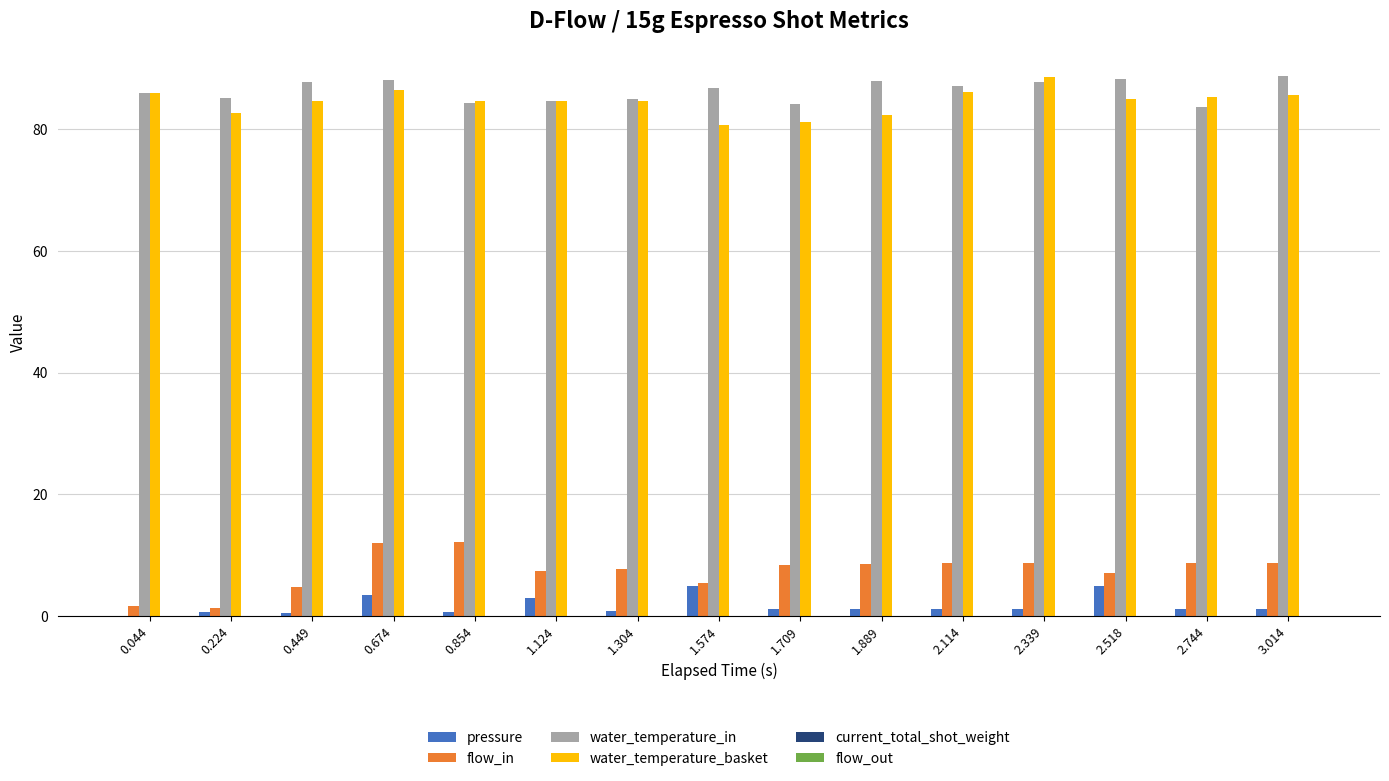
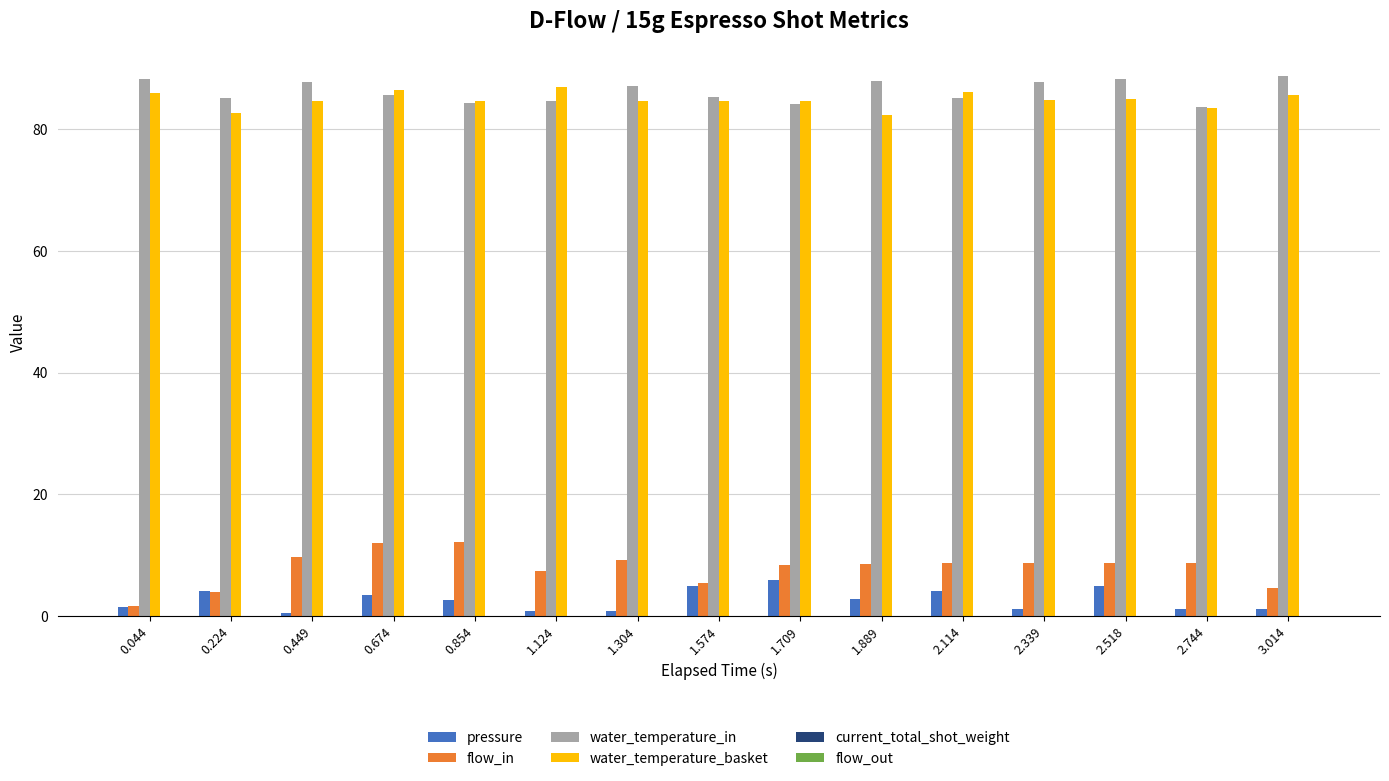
  {
    "pressure": {
-     "0.044": 0,
-     "0.224": 1,
+     "0.044": 1,
+     "0.224": 4,
      "0.449": 1,
      "0.674": 3,
-     "0.854": 1,
-     "1.124": 3,
+     "0.854": 3,
+     "1.124": 1,
      "1.304": 1,
      "1.574": 5,
-     "1.709": 1,
-     "1.889": 1,
-     "2.114": 1,
+     "1.709": 6,
+     "1.889": 3,
+     "2.114": 4,
      "2.339": 1,
      "2.518": 5,
      "2.744": 1,
      "3.014": 1
    },
    "flow_in": {
      "0.044": 2,
-     "0.224": 1,
-     "0.449": 5,
+     "0.224": 4,
+     "0.449": 10,
      "0.674": 12,
      "0.854": 12,
      "1.124": 7,
-     "1.304": 8,
+     "1.304": 9,
      "1.574": 5,
      "1.709": 8,
      "1.889": 9,
      "2.114": 9,
      "2.339": 9,
-     "2.518": 7,
+     "2.518": 9,
      "2.744": 9,
-     "3.014": 9
+     "3.014": 5
    },
    "water_temperature_in": {
-     "0.044": 86,
+     "0.044": 88,
      "0.224": 85,
      "0.449": 88,
-     "0.674": 88,
+     "0.674": 86,
      "0.854": 84,
      "1.124": 85,
-     "1.304": 85,
-     "1.574": 87,
+     "1.304": 87,
+     "1.574": 85,
      "1.709": 84,
      "1.889": 88,
-     "2.114": 87,
+     "2.114": 85,
      "2.339": 88,
      "2.518": 88,
      "2.744": 84,
      "3.014": 89
    },
    "water_temperature_basket": {
      "0.044": 86,
      "0.224": 83,
      "0.449": 85,
      "0.674": 86,
      "0.854": 85,
-     "1.124": 85,
+     "1.124": 87,
      "1.304": 85,
-     "1.574": 81,
-     "1.709": 81,
+     "1.574": 85,
+     "1.709": 85,
      "1.889": 82,
      "2.114": 86,
-     "2.339": 89,
+     "2.339": 85,
      "2.518": 85,
-     "2.744": 85,
+     "2.744": 84,
      "3.014": 86
    },
    "current_total_shot_weight": {
      "0.044": 0,
      "0.224": 0,
      "0.449": 0,
      "0.674": 0,
      "0.854": 0,
      "1.124": 0,
      "1.304": 0,
      "1.574": 0,
      "1.709": 0,
      "1.889": 0,
      "2.114": 0,
      "2.339": 0,
      "2.518": 0,
      "2.744": 0,
      "3.014": 0
    },
    "flow_out": {
      "0.044": 0,
      "0.224": 0,
      "0.449": 0,
      "0.674": 0,
      "0.854": 0,
      "1.124": 0,
      "1.304": 0,
      "1.574": 0,
      "1.709": 0,
      "1.889": 0,
      "2.114": 0,
      "2.339": 0,
      "2.518": 0,
      "2.744": 0,
      "3.014": 0
    }
  }
